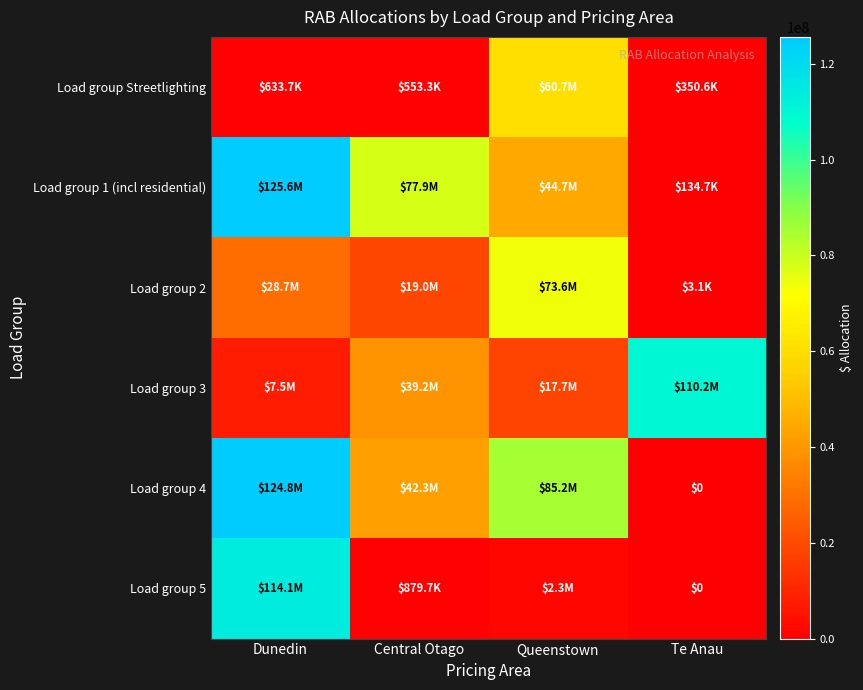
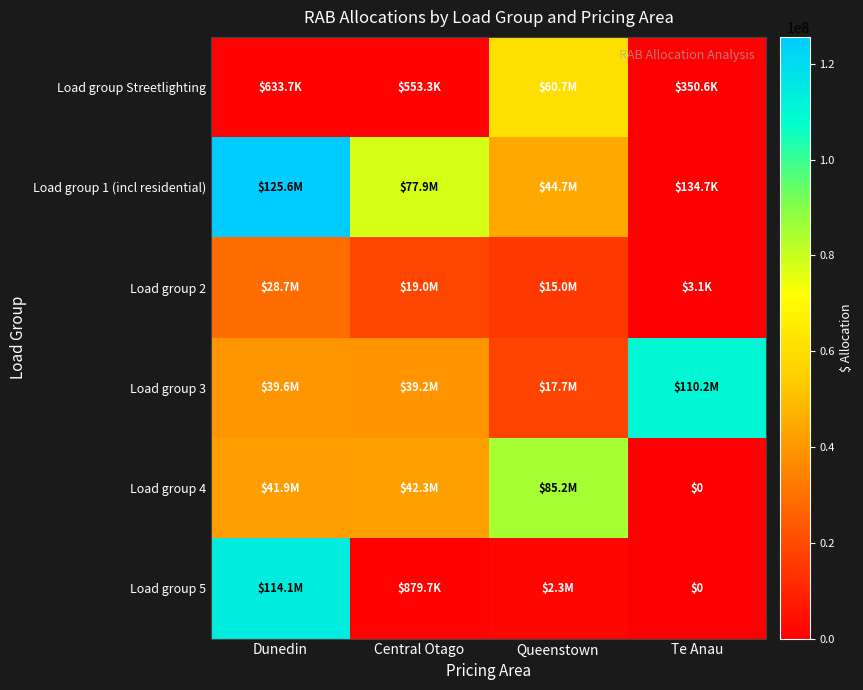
  {
    "Load group Streetlighting": {
      "Dunedin": "$633.7K",
      "Central Otago": "$553.3K",
      "Queenstown": "$60.7M"
    },
    "Load group 1 (incl residential)": {
      "Dunedin": "$125.6M",
      "Central Otago": "$77.9M",
      "Queenstown": "$44.7M",
      "Te Anau": "$134.7K"
    },
    "Load group 2": {
      "Dunedin": "$28.7M",
      "Central Otago": "$19.0M",
-     "Queenstown": "$73.6M",
+     "Queenstown": "$15.0M",
      "Te Anau": "$3.1K"
    },
    "Load group 3": {
-     "Dunedin": "$7.5M",
+     "Dunedin": "$39.6M",
      "Central Otago": "$39.2M",
      "Queenstown": "$17.7M",
      "Te Anau": "$110.2M"
    },
    "Load group 4": {
-     "Dunedin": "$124.8M",
+     "Dunedin": "$41.9M",
      "Central Otago": "$42.3M",
      "Queenstown": "$85.2M",
      "Te Anau": "$0"
    },
    "Load group 5": {
      "Dunedin": "$114.1M",
      "Central Otago": "$879.7K",
      "Queenstown": "$2.3M",
      "Te Anau": "$0"
    }
  }
